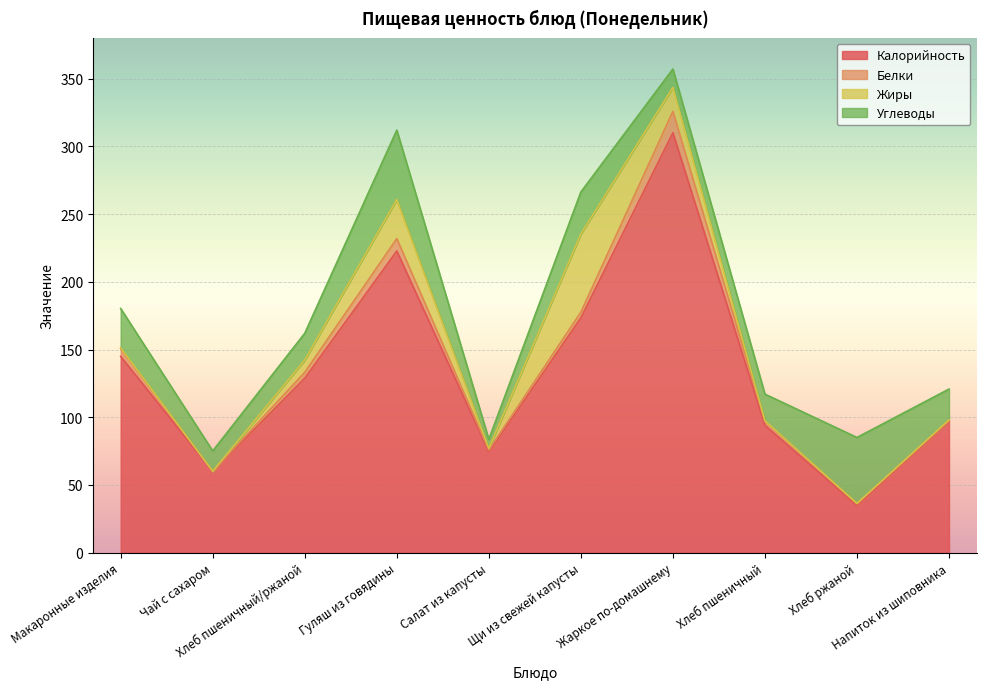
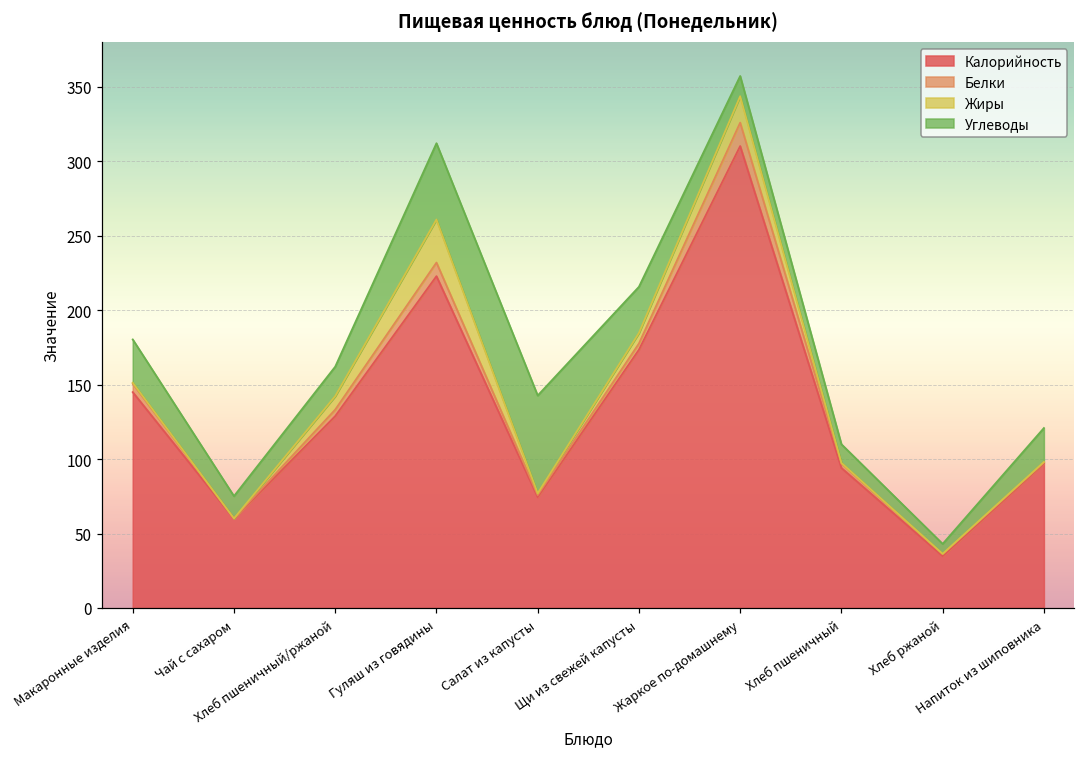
  {
    "Жиры": {
      "Хлеб пшеничный/ржаной": 9,
      "Гуляш из говядины": 29,
-     "Щи из свежей капусты": 58,
+     "Щи из свежей капусты": 7,
      "Жаркое по-домашнему": 18
    },
    "Углеводы": {
      "Макаронные изделия": 29,
      "Чай с сахаром": 15,
      "Хлеб пшеничный/ржаной": 20,
      "Гуляш из говядины": 51,
-     "Салат из капусты": 7,
+     "Салат из капусты": 66,
      "Щи из свежей капусты": 31,
      "Жаркое по-домашнему": 14,
-     "Хлеб пшеничный": 20,
-     "Хлеб ржаной": 49,
+     "Хлеб пшеничный": 13,
+     "Хлеб ржаной": 7,
      "Напиток из шиповника": 23
    }
  }
